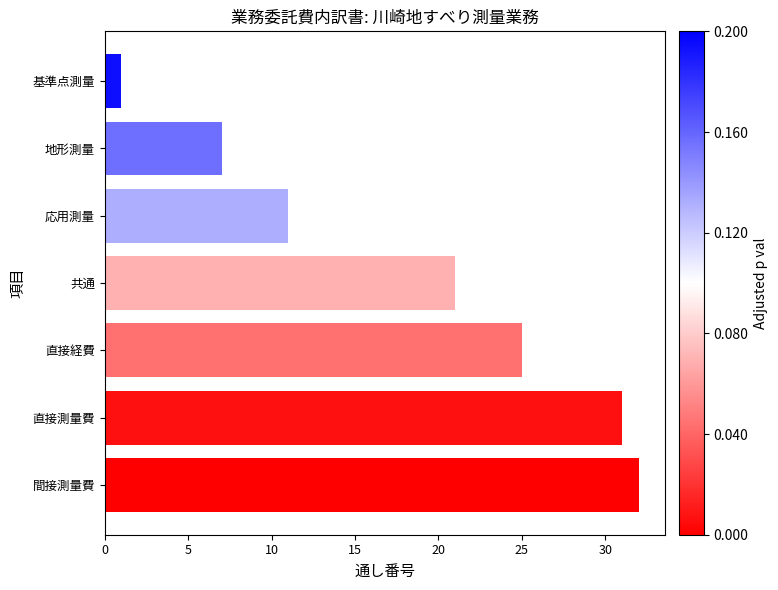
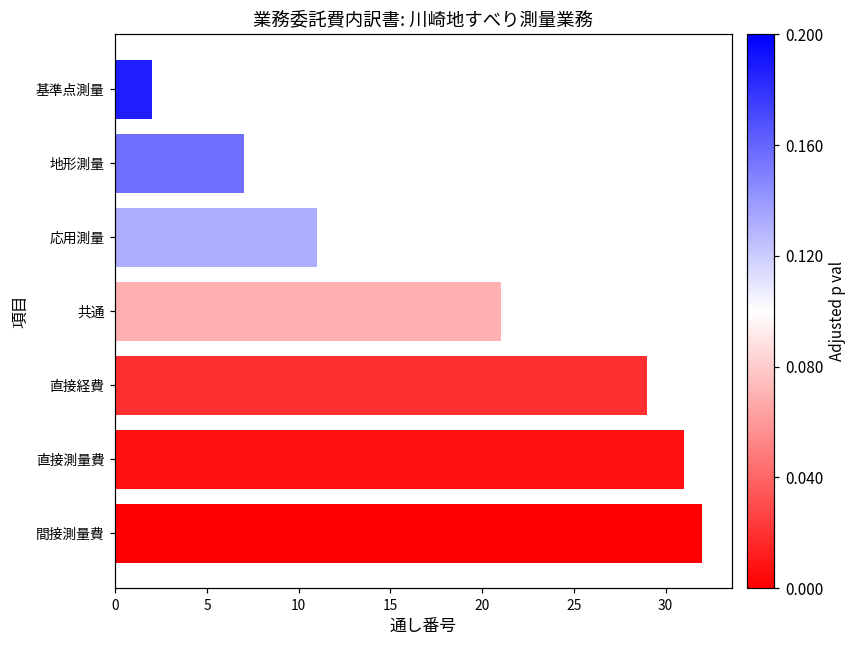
  {
-   "基準点測量": 1,
+   "基準点測量": 2,
    "地形測量": 7,
    "応用測量": 11,
    "共通": 21,
-   "直接経費": 25,
+   "直接経費": 29,
    "直接測量費": 31,
    "間接測量費": 32
  }
